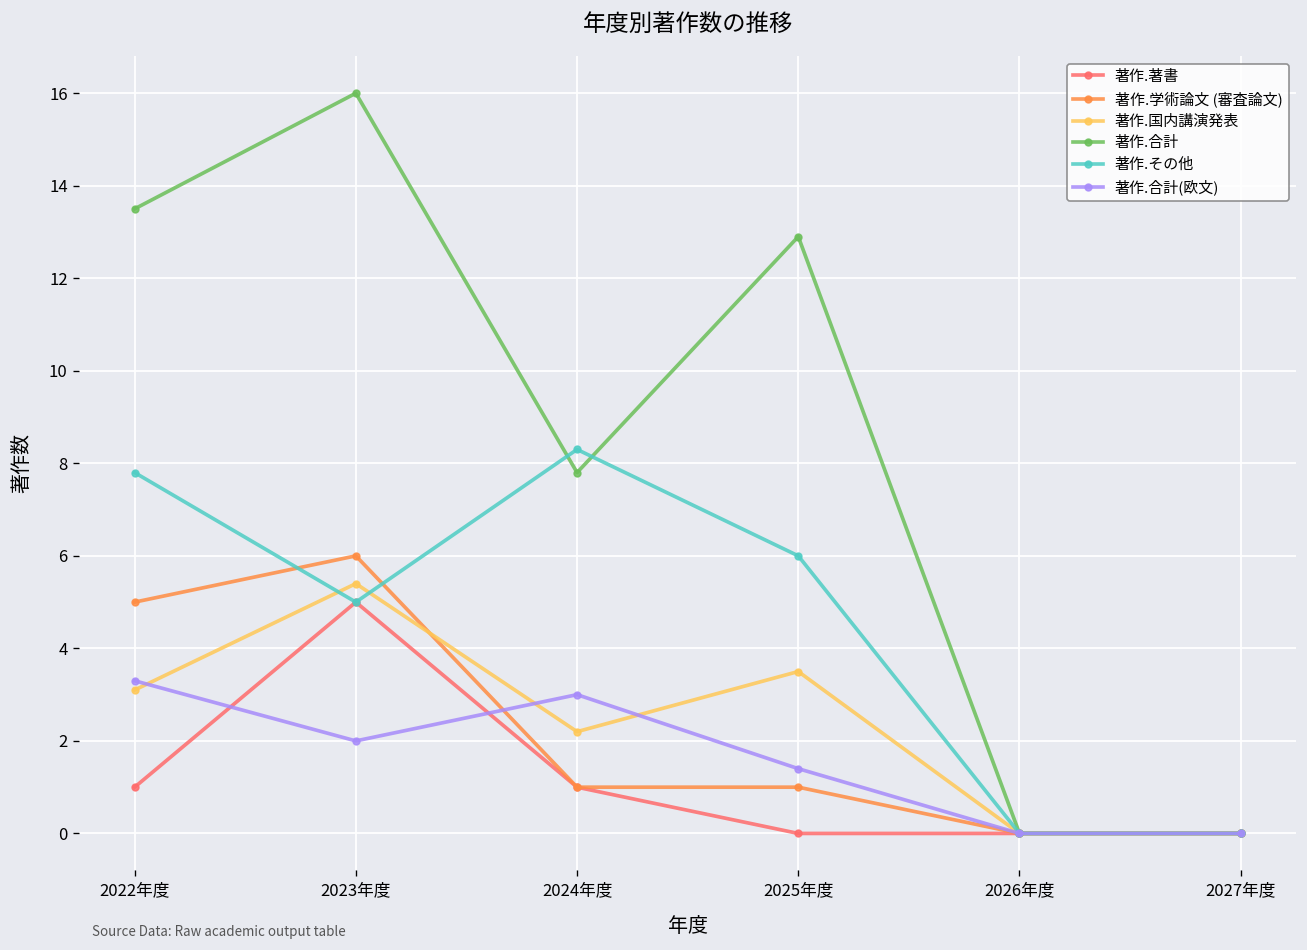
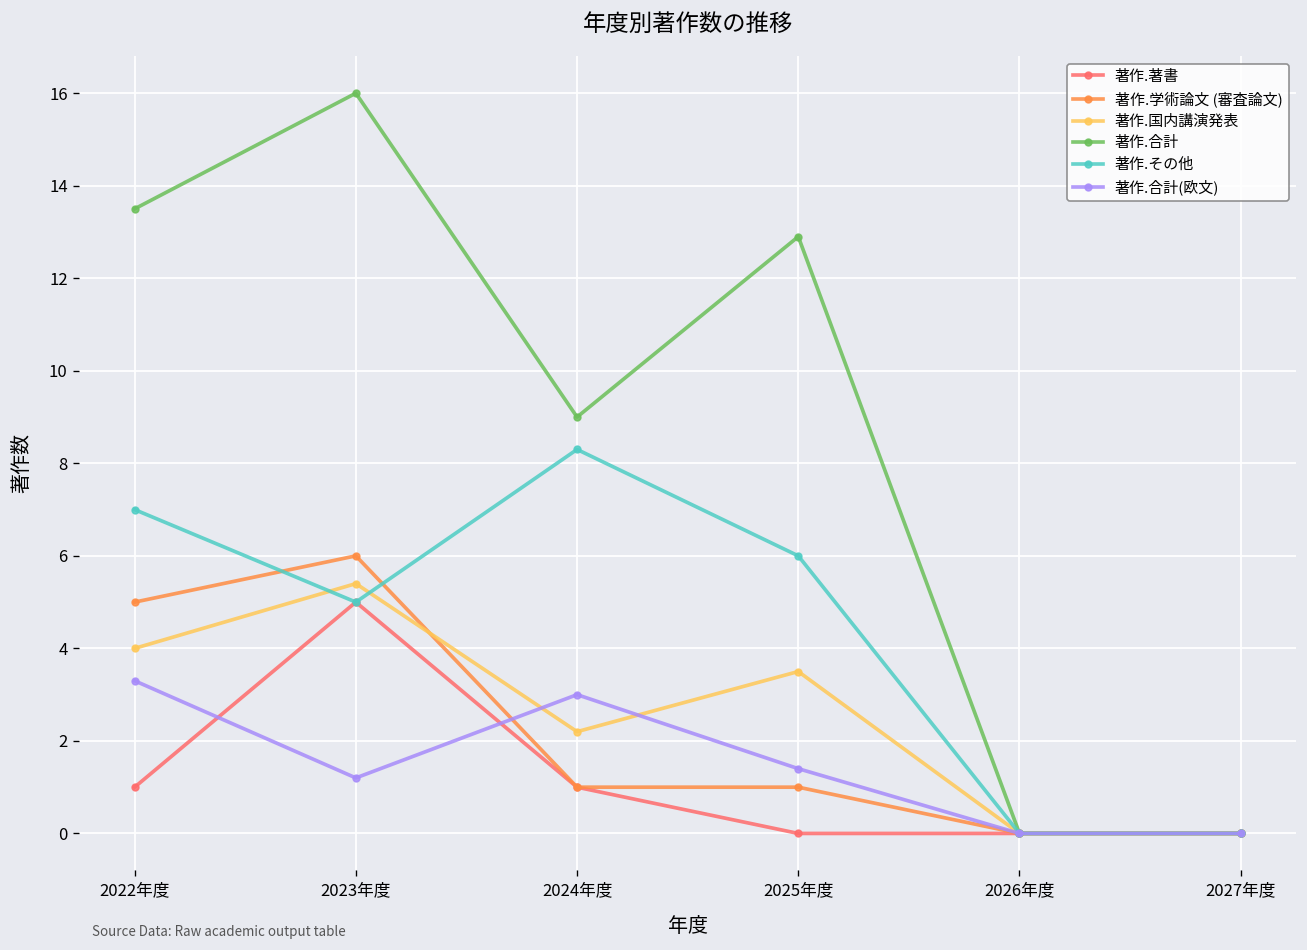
  {
    "著作.国内講演発表": {
-     "2022年度": 3.1,
+     "2022年度": 4.0,
      "2023年度": 5.4,
      "2024年度": 2.2,
      "2025年度": 3.5
    },
    "著作.合計": {
      "2022年度": 13.5,
      "2023年度": 16.0,
-     "2024年度": 7.8,
+     "2024年度": 9.0,
      "2025年度": 12.9
    },
    "著作.その他": {
-     "2022年度": 7.8,
+     "2022年度": 7.0,
      "2024年度": 8.3,
      "2025年度": 6.0
    },
    "著作.合計(欧文)": {
      "2022年度": 3.3,
-     "2023年度": 2.0,
+     "2023年度": 1.2,
      "2024年度": 3.0,
      "2025年度": 1.4
    }
  }
